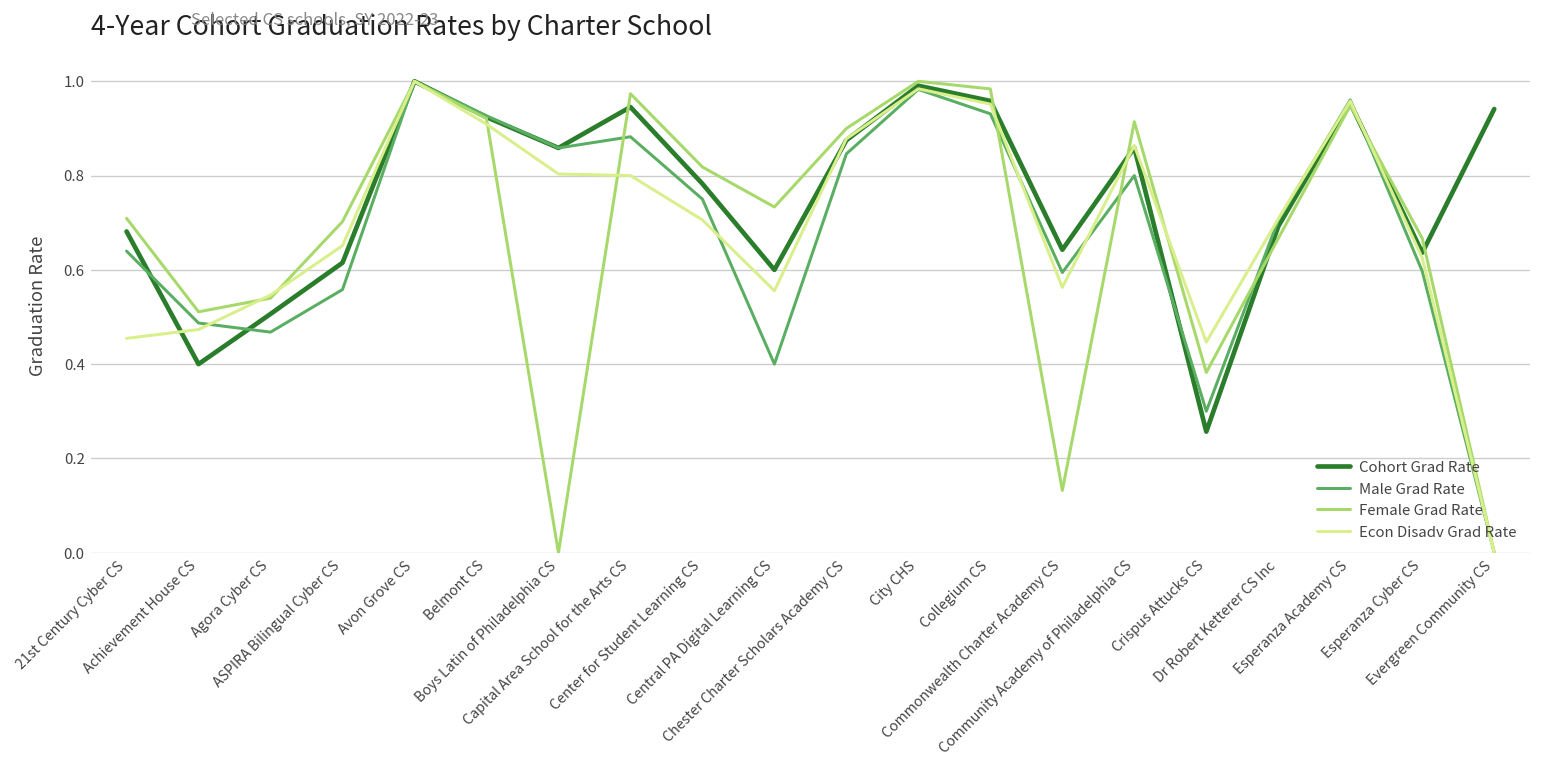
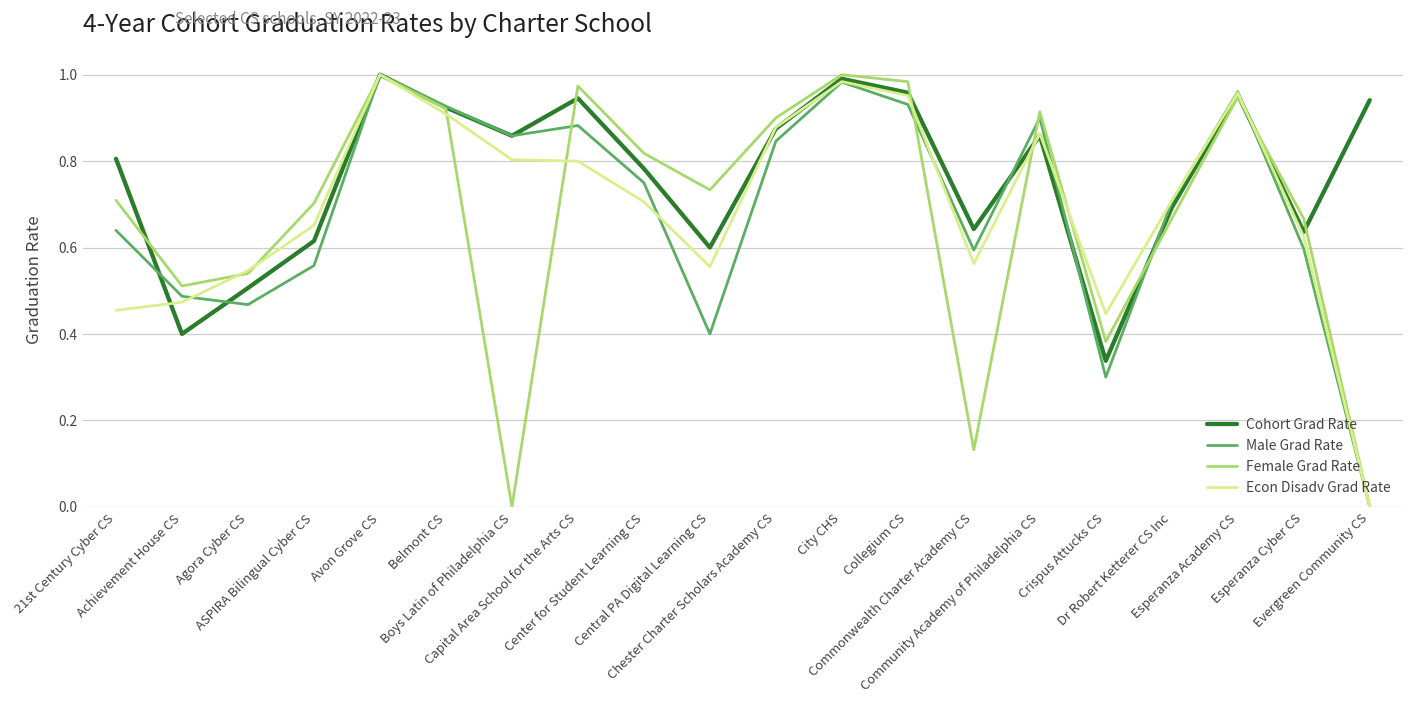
  {
    "Cohort Grad Rate": {
-     "21st Century Cyber CS": 0.68,
+     "21st Century Cyber CS": 0.81,
      "Achievement House CS": 0.40,
      "Agora Cyber CS": 0.51,
      "ASPIRA Bilingual Cyber CS": 0.62,
      "Capital Area School for the Arts CS": 0.95,
      "Center for Student Learning CS": 0.78,
      "Central PA Digital Learning CS": 0.60,
      "Collegium CS": 0.96,
      "Commonwealth Charter Academy CS": 0.64,
-     "Crispus Attucks CS": 0.26,
+     "Crispus Attucks CS": 0.34,
      "Dr Robert Ketterer CS Inc": 0.69,
      "Esperanza Cyber CS": 0.64,
      "Evergreen Community CS": 0.94
    },
    "Male Grad Rate": {
      "21st Century Cyber CS": 0.64,
      "Achievement House CS": 0.49,
      "Agora Cyber CS": 0.47,
      "ASPIRA Bilingual Cyber CS": 0.56,
      "Capital Area School for the Arts CS": 0.88,
      "Center for Student Learning CS": 0.75,
      "Central PA Digital Learning CS": 0.4,
      "Chester Charter Scholars Academy CS": 0.85,
      "Collegium CS": 0.93,
      "Commonwealth Charter Academy CS": 0.6,
-     "Community Academy of Philadelphia CS": 0.8,
+     "Community Academy of Philadelphia CS": 0.9,
      "Crispus Attucks CS": 0.3,
      "Esperanza Cyber CS": 0.6
    },
    "Female Grad Rate": {
      "21st Century Cyber CS": 0.71,
      "Achievement House CS": 0.51,
      "Agora Cyber CS": 0.54,
      "ASPIRA Bilingual Cyber CS": 0.70,
      "Boys Latin of Philadelphia CS": 0.00,
      "Capital Area School for the Arts CS": 0.97,
      "Center for Student Learning CS": 0.82,
      "Central PA Digital Learning CS": 0.73,
      "Chester Charter Scholars Academy CS": 0.90,
      "City CHS": 1.00,
      "Collegium CS": 0.98,
      "Commonwealth Charter Academy CS": 0.13,
      "Community Academy of Philadelphia CS": 0.91,
      "Crispus Attucks CS": 0.38,
      "Dr Robert Ketterer CS Inc": 0.67,
      "Esperanza Cyber CS": 0.67
    },
    "Econ Disadv Grad Rate": {
      "21st Century Cyber CS": 0.45,
      "Achievement House CS": 0.47,
      "Agora Cyber CS": 0.55,
      "ASPIRA Bilingual Cyber CS": 0.65,
      "Belmont CS": 0.91,
      "Boys Latin of Philadelphia CS": 0.80,
      "Capital Area School for the Arts CS": 0.80,
      "Center for Student Learning CS": 0.71,
      "Central PA Digital Learning CS": 0.56,
      "Collegium CS": 0.95,
      "Commonwealth Charter Academy CS": 0.56,
      "Crispus Attucks CS": 0.45,
      "Esperanza Cyber CS": 0.63
    }
  }
